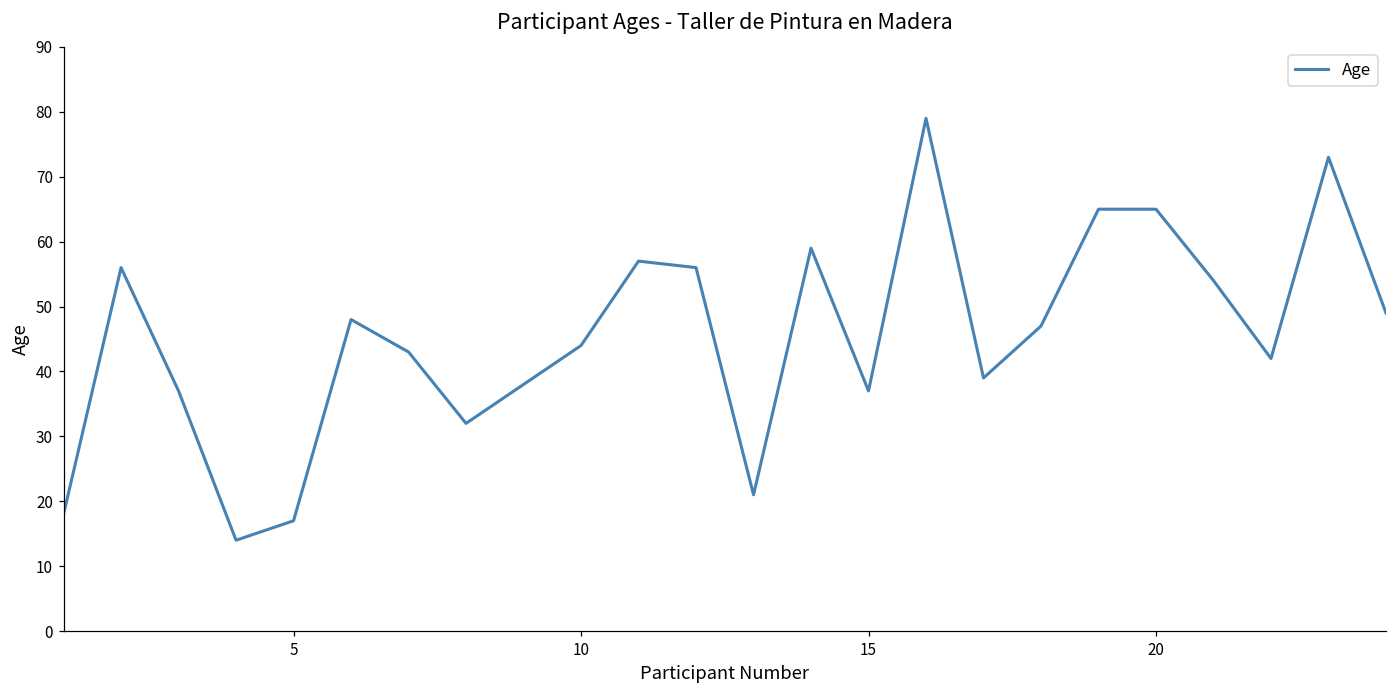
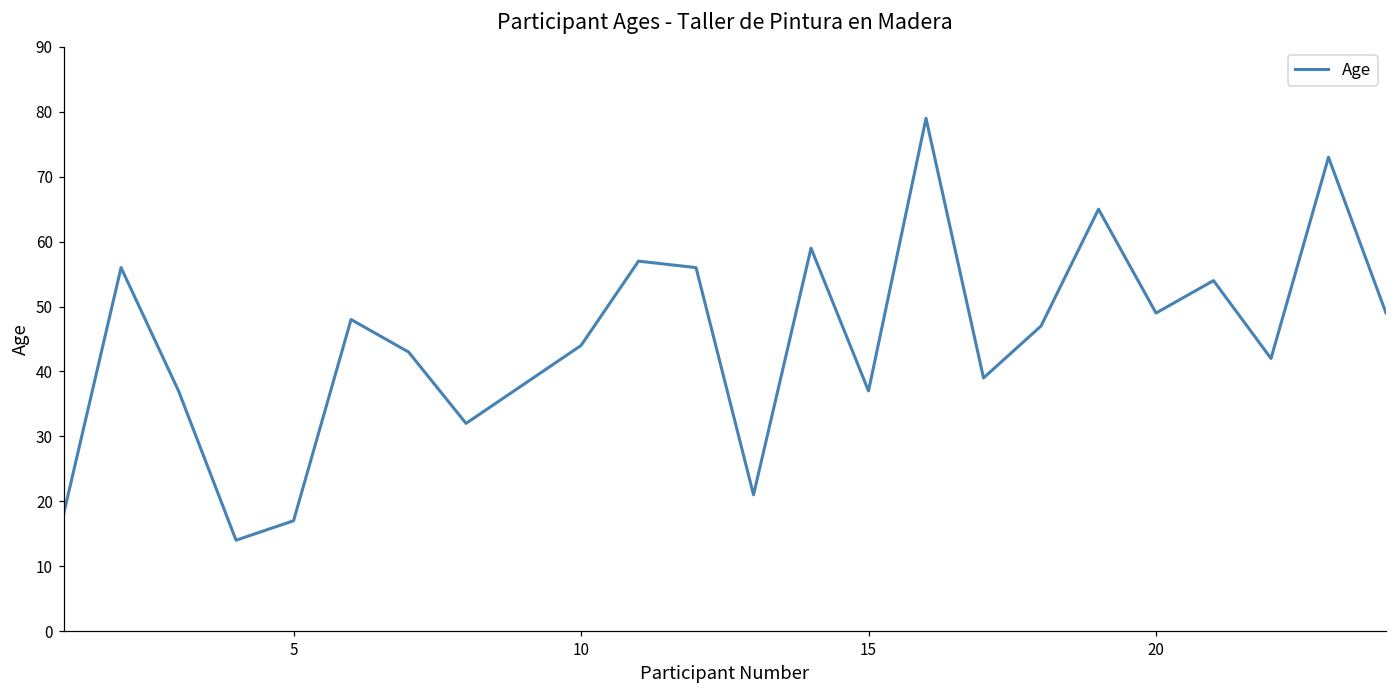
  {
    "5": 17,
    "10": 44,
    "15": 37,
-   "20": 65
+   "20": 49
  }
